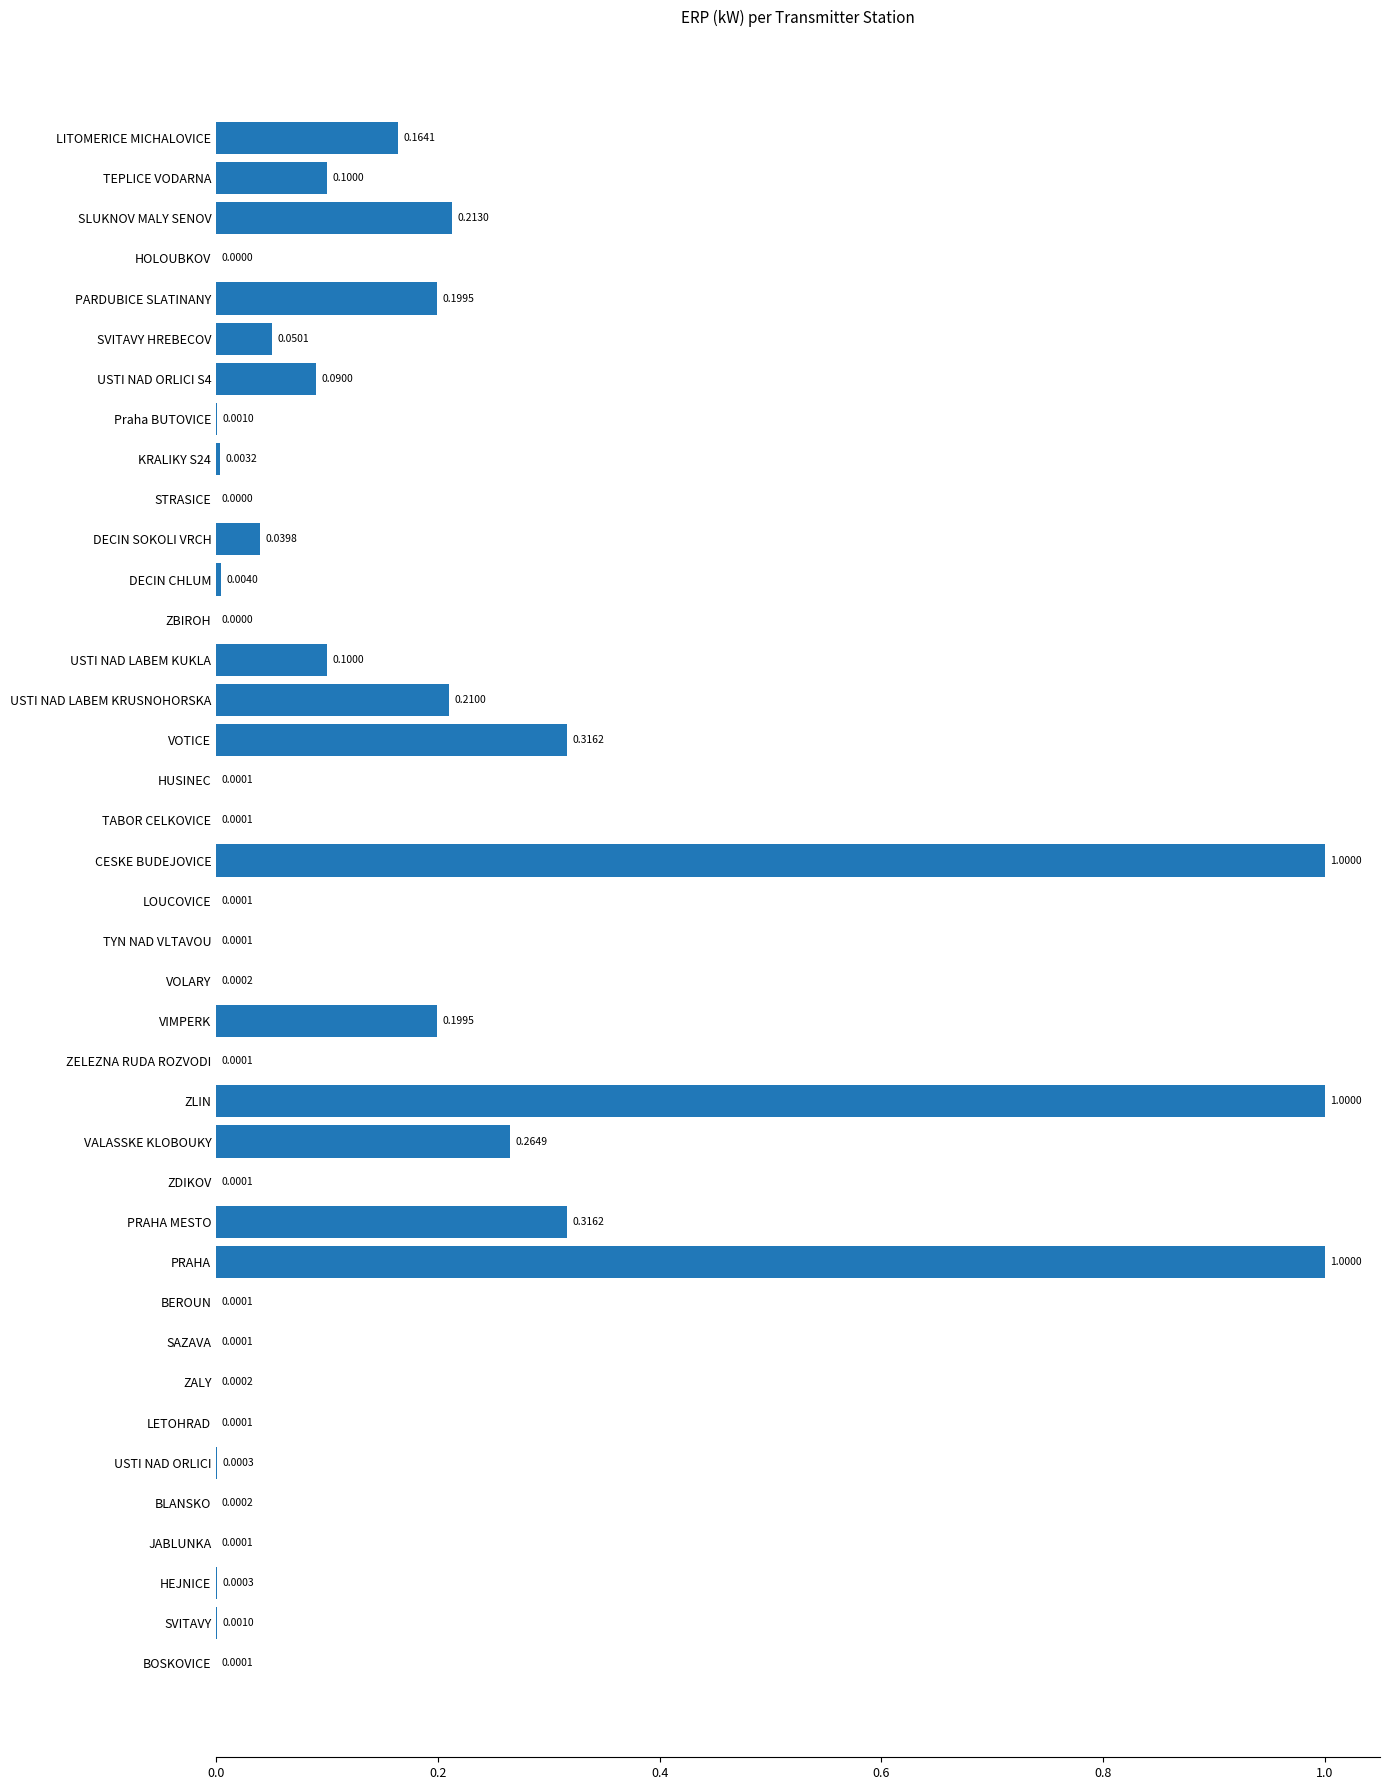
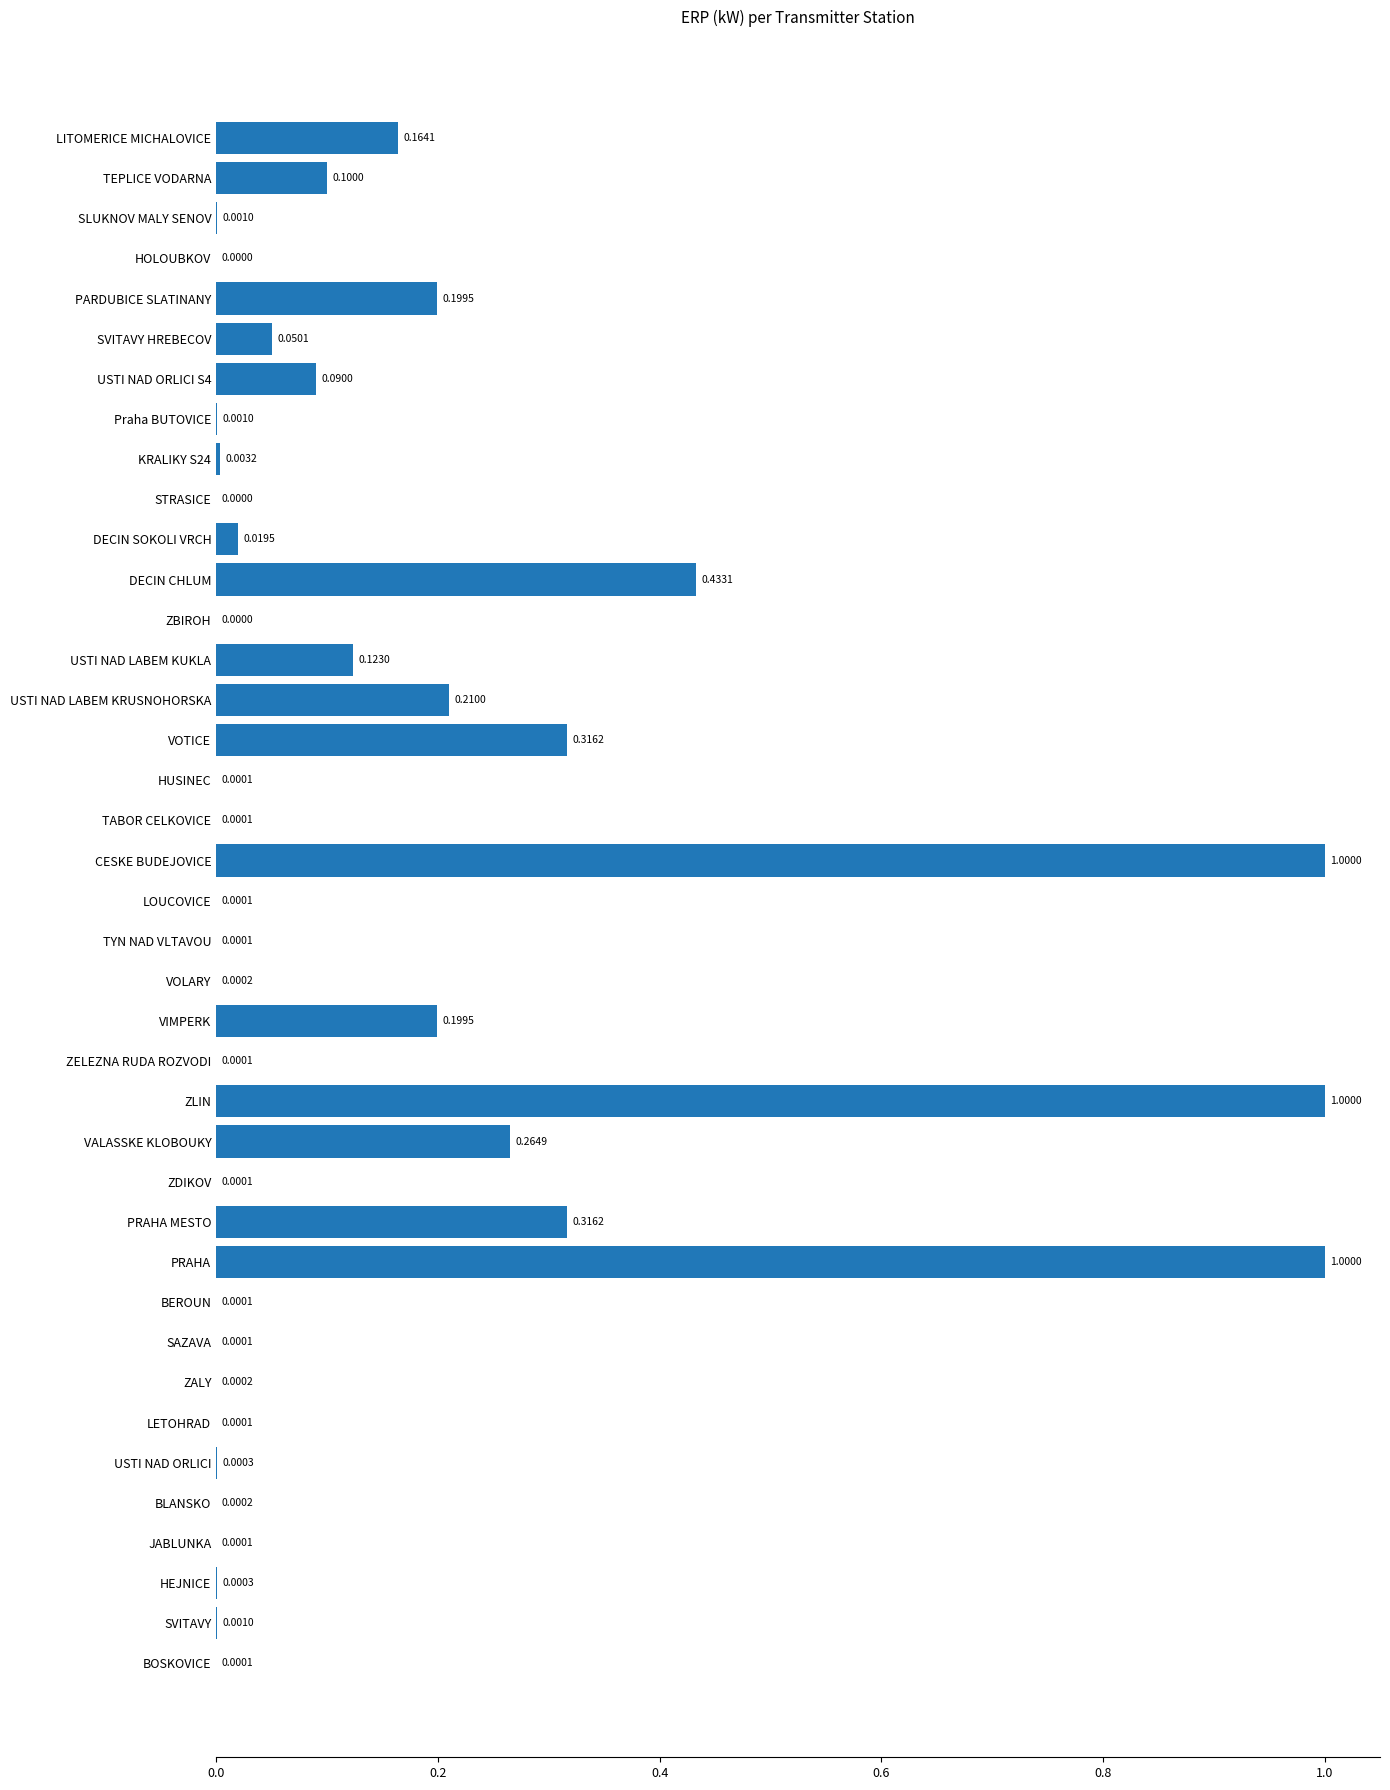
  {
    "LITOMERICE MICHALOVICE": 0.1641,
    "TEPLICE VODARNA": 0.1000,
-   "SLUKNOV MALY SENOV": 0.2130,
+   "SLUKNOV MALY SENOV": 0.0010,
    "HOLOUBKOV": 0.0000,
    "PARDUBICE SLATINANY": 0.1995,
    "SVITAVY HREBECOV": 0.0501,
    "USTI NAD ORLICI S4": 0.0900,
    "Praha BUTOVICE": 0.0010,
    "KRALIKY S24": 0.0032,
    "STRASICE": 0.0000,
-   "DECIN SOKOLI VRCH": 0.0398,
-   "DECIN CHLUM": 0.0040,
+   "DECIN SOKOLI VRCH": 0.0195,
+   "DECIN CHLUM": 0.4331,
    "ZBIROH": 0.0000,
-   "USTI NAD LABEM KUKLA": 0.1000,
+   "USTI NAD LABEM KUKLA": 0.1230,
    "USTI NAD LABEM KRUSNOHORSKA": 0.2100,
    "VOTICE": 0.3162,
    "HUSINEC": 0.0001,
    "TABOR CELKOVICE": 0.0001,
    "CESKE BUDEJOVICE": 1.0000,
    "LOUCOVICE": 0.0001,
    "TYN NAD VLTAVOU": 0.0001,
    "VOLARY": 0.0002,
    "VIMPERK": 0.1995,
    "ZELEZNA RUDA ROZVODI": 0.0001,
    "ZLIN": 1.0000,
    "VALASSKE KLOBOUKY": 0.2649,
    "ZDIKOV": 0.0001,
    "PRAHA MESTO": 0.3162,
    "PRAHA": 1.0000,
    "BEROUN": 0.0001,
    "SAZAVA": 0.0001,
    "ZALY": 0.0002,
    "LETOHRAD": 0.0001,
    "USTI NAD ORLICI": 0.0003,
    "BLANSKO": 0.0002,
    "JABLUNKA": 0.0001,
    "HEJNICE": 0.0003,
    "SVITAVY": 0.0010,
    "BOSKOVICE": 0.0001
  }
